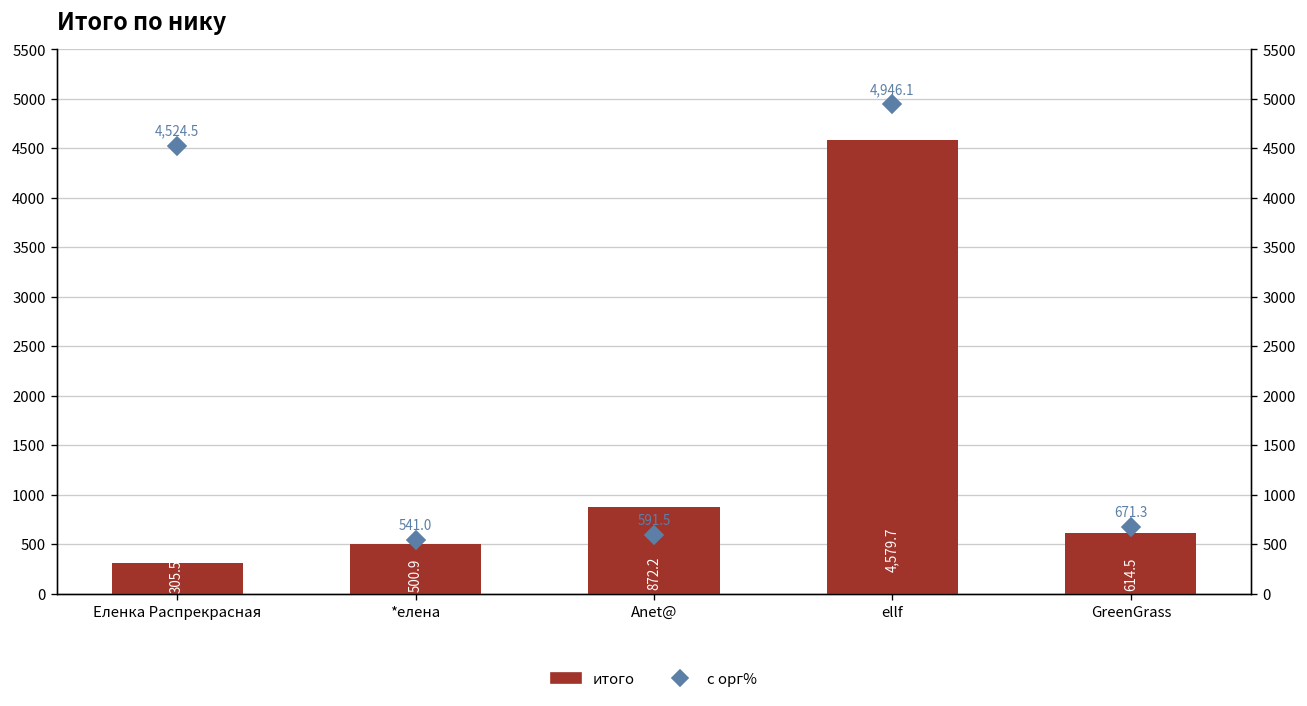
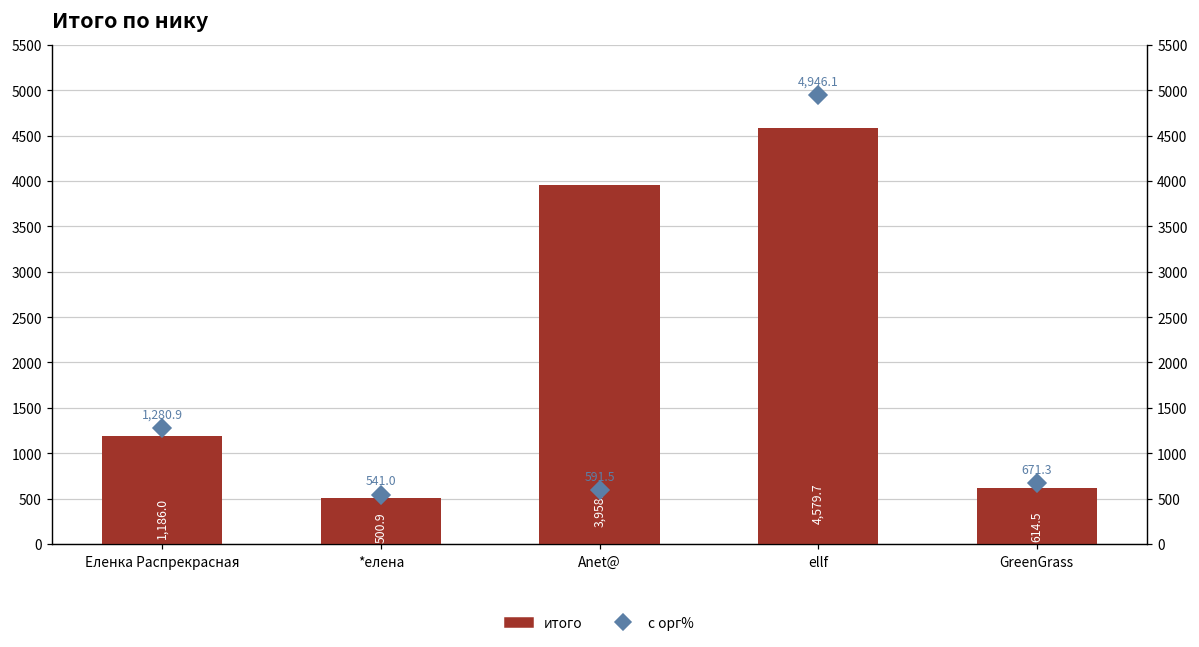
  {
    "итого": {
-     "Еленка Распрекрасная": "305.5",
+     "Еленка Распрекрасная": "1,186.0",
      "*елена": "500.9",
-     "Anet@": "872.2",
+     "Anet@": "3,958.5",
      "ellf": "4,579.7",
      "GreenGrass": "614.5"
    },
    "с орг%": {
-     "Еленка Распрекрасная": "4,524.5",
+     "Еленка Распрекрасная": "1,280.9",
      "*елена": "541.0",
      "Anet@": "591.5",
      "ellf": "4,946.1",
      "GreenGrass": "671.3"
    }
  }
